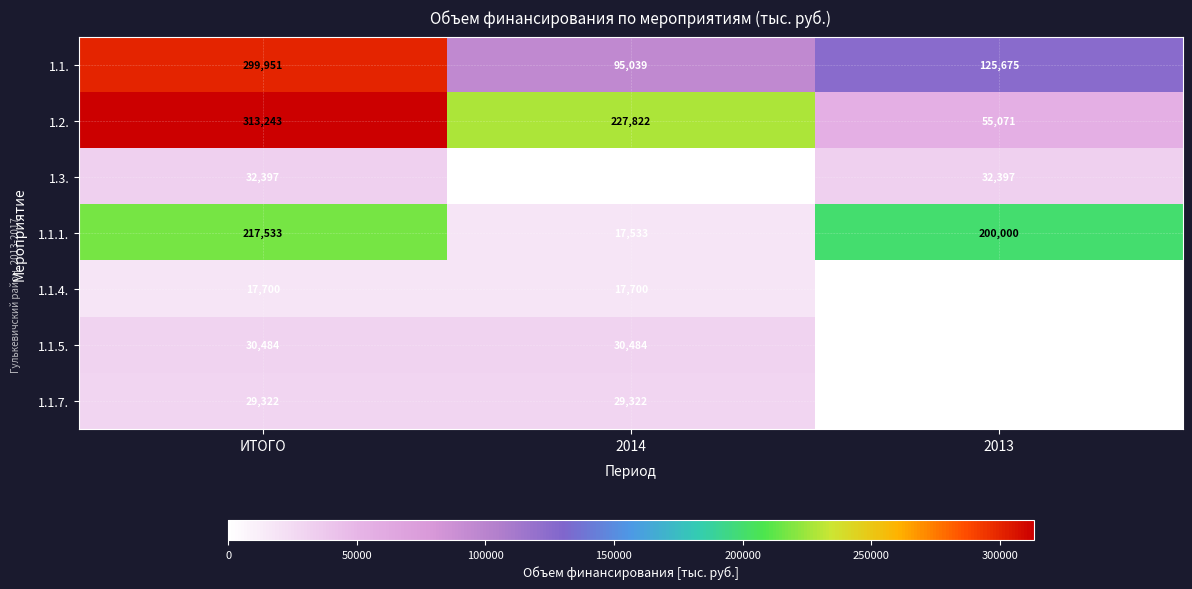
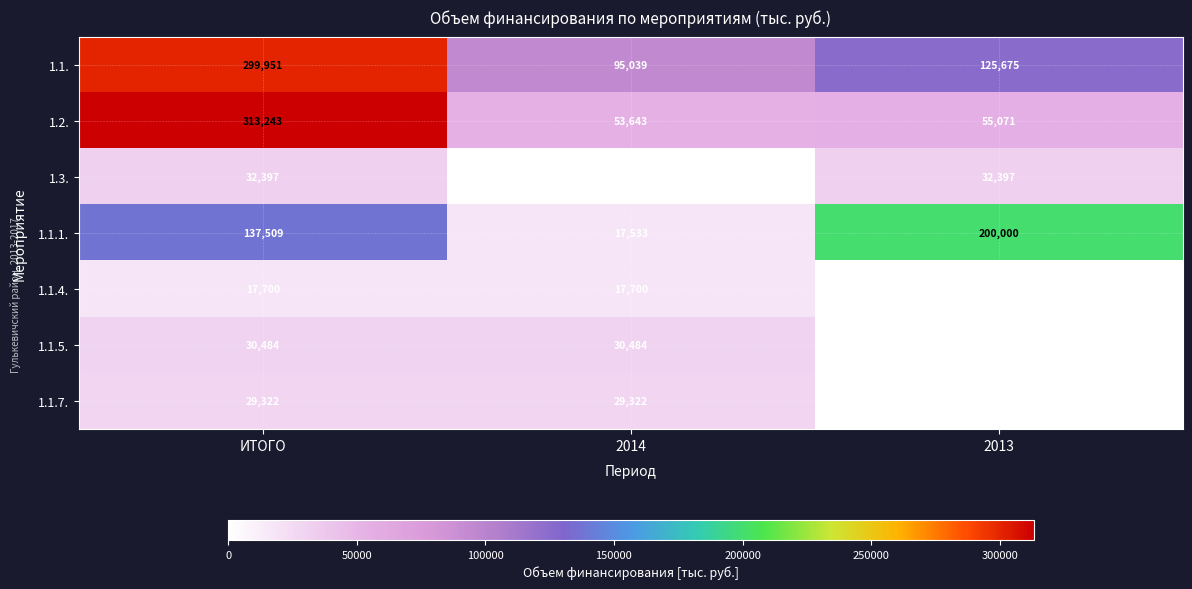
  {
    "1.1.": {
      "ИТОГО": "299,951",
      "2014": "95,039",
      "2013": "125,675"
    },
    "1.2.": {
      "ИТОГО": "313,243",
-     "2014": "227,822",
+     "2014": "53,643",
      "2013": "55,071"
    },
    "1.1.1.": {
-     "ИТОГО": "217,533",
+     "ИТОГО": "137,509",
      "2013": "200,000"
    }
  }
